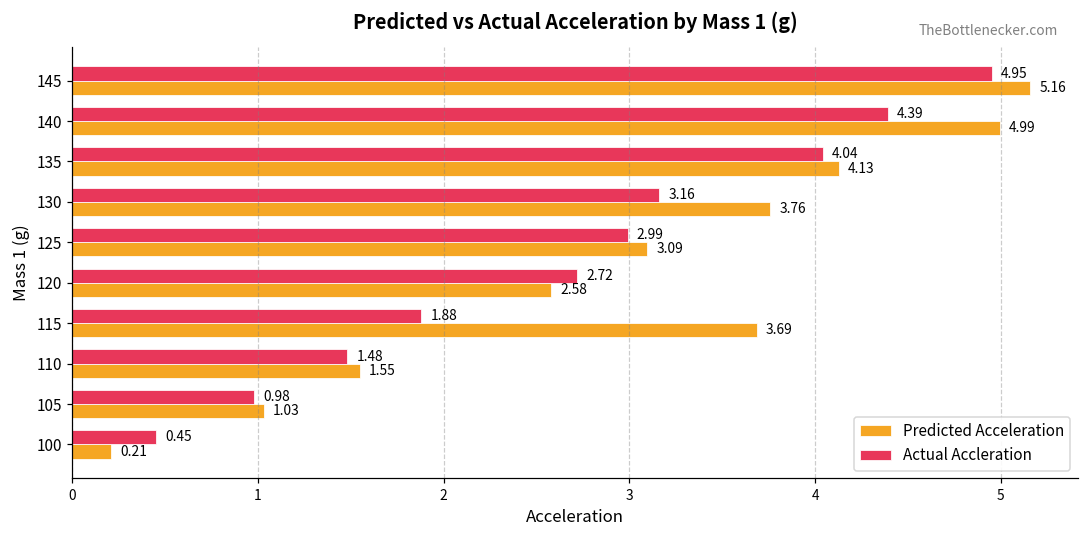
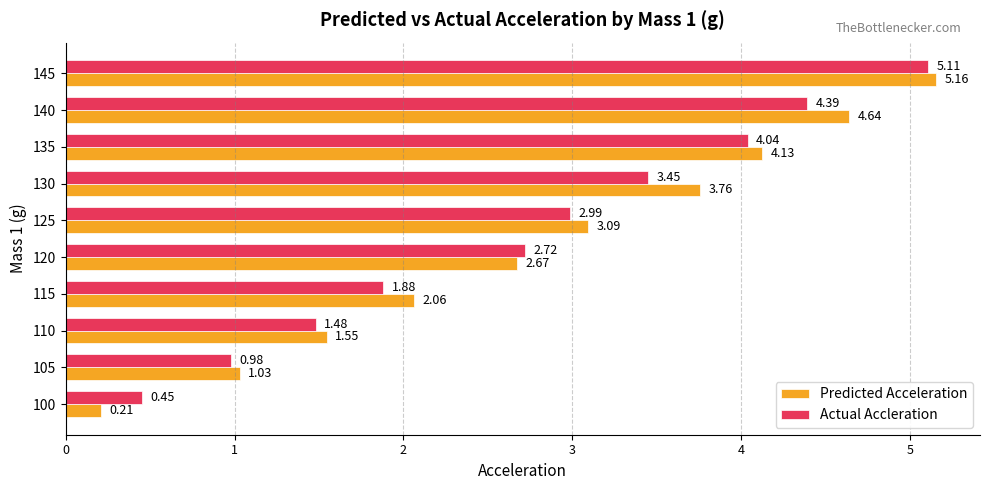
  {
    "Predicted Acceleration": {
      "145": 5.16,
-     "140": 4.99,
+     "140": 4.64,
      "135": 4.13,
      "130": 3.76,
      "125": 3.09,
-     "120": 2.58,
-     "115": 3.69,
+     "120": 2.67,
+     "115": 2.06,
      "110": 1.55,
      "105": 1.03,
      "100": 0.21
    },
    "Actual Accleration": {
-     "145": 4.95,
+     "145": 5.11,
      "140": 4.39,
      "135": 4.04,
-     "130": 3.16,
+     "130": 3.45,
      "125": 2.99,
      "120": 2.72,
      "115": 1.88,
      "110": 1.48,
      "105": 0.98,
      "100": 0.45
    }
  }
